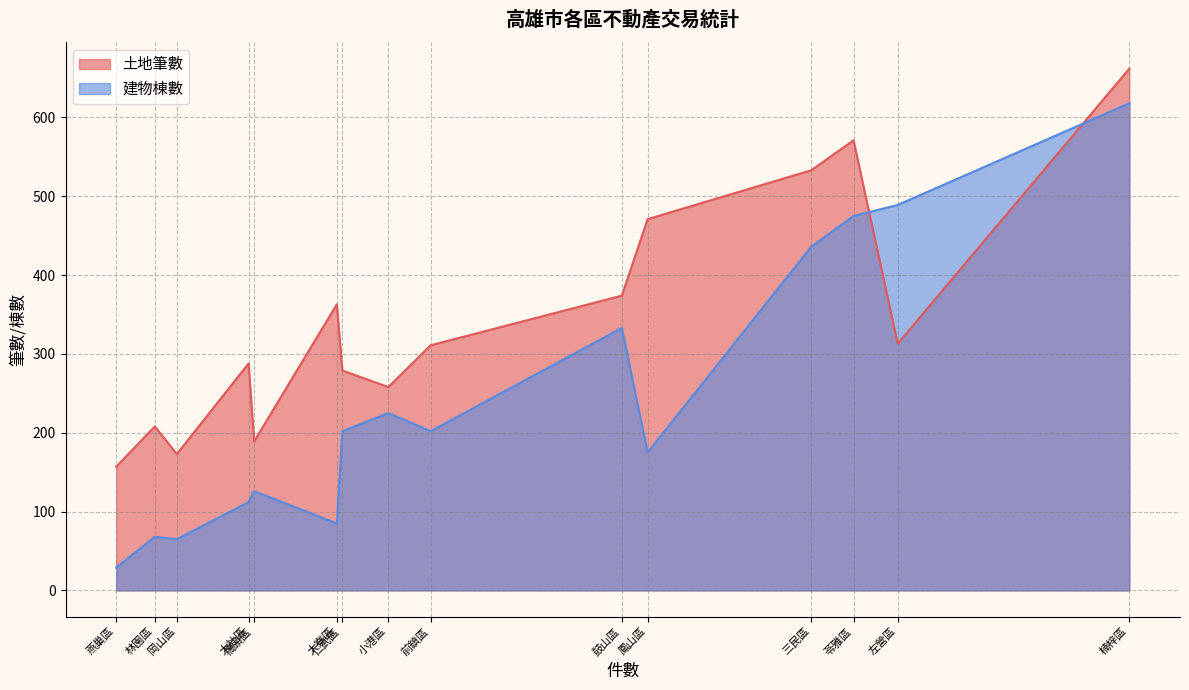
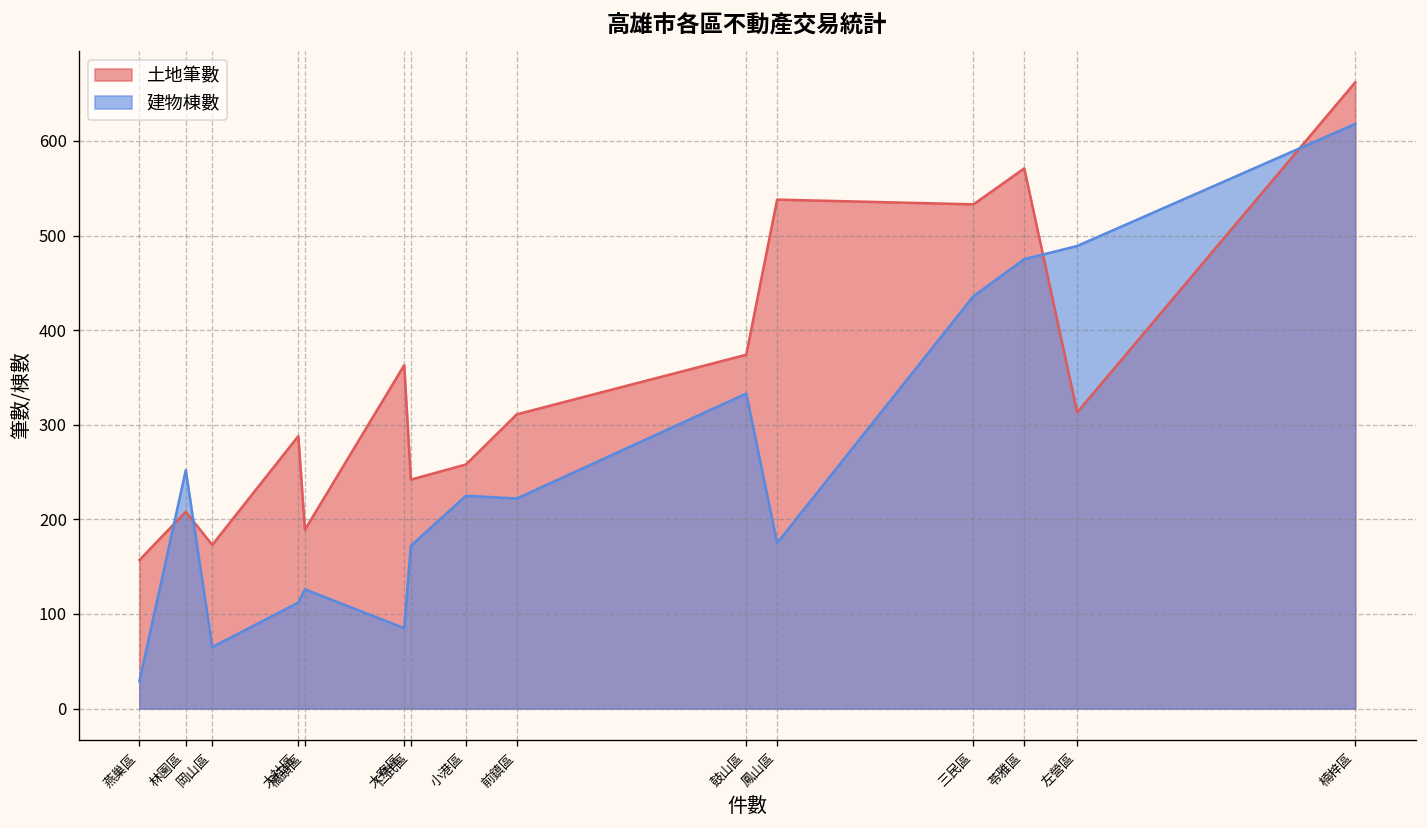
  {
    "土地筆數": {
      "燕巢區": 160,
      "林園區": 210,
      "岡山區": 170,
      "大社區": 290,
      "橋頭區": 190,
      "大寮區": 360,
-     "仁武區": 280,
+     "仁武區": 240,
      "小港區": 260,
      "前鎮區": 310,
      "鼓山區": 370,
-     "鳳山區": 470,
+     "鳳山區": 540,
      "三民區": 530,
      "苓雅區": 570,
      "左營區": 310,
      "楠梓區": 660
    },
    "建物棟數": {
      "燕巢區": 30,
-     "林園區": 70,
+     "林園區": 250,
      "岡山區": 70,
      "大社區": 110,
      "橋頭區": 130,
      "大寮區": 90,
-     "仁武區": 200,
+     "仁武區": 170,
      "小港區": 230,
-     "前鎮區": 200,
+     "前鎮區": 220,
      "鼓山區": 330,
      "鳳山區": 180,
      "三民區": 440,
      "苓雅區": 480,
      "左營區": 490,
      "楠梓區": 620
    }
  }
